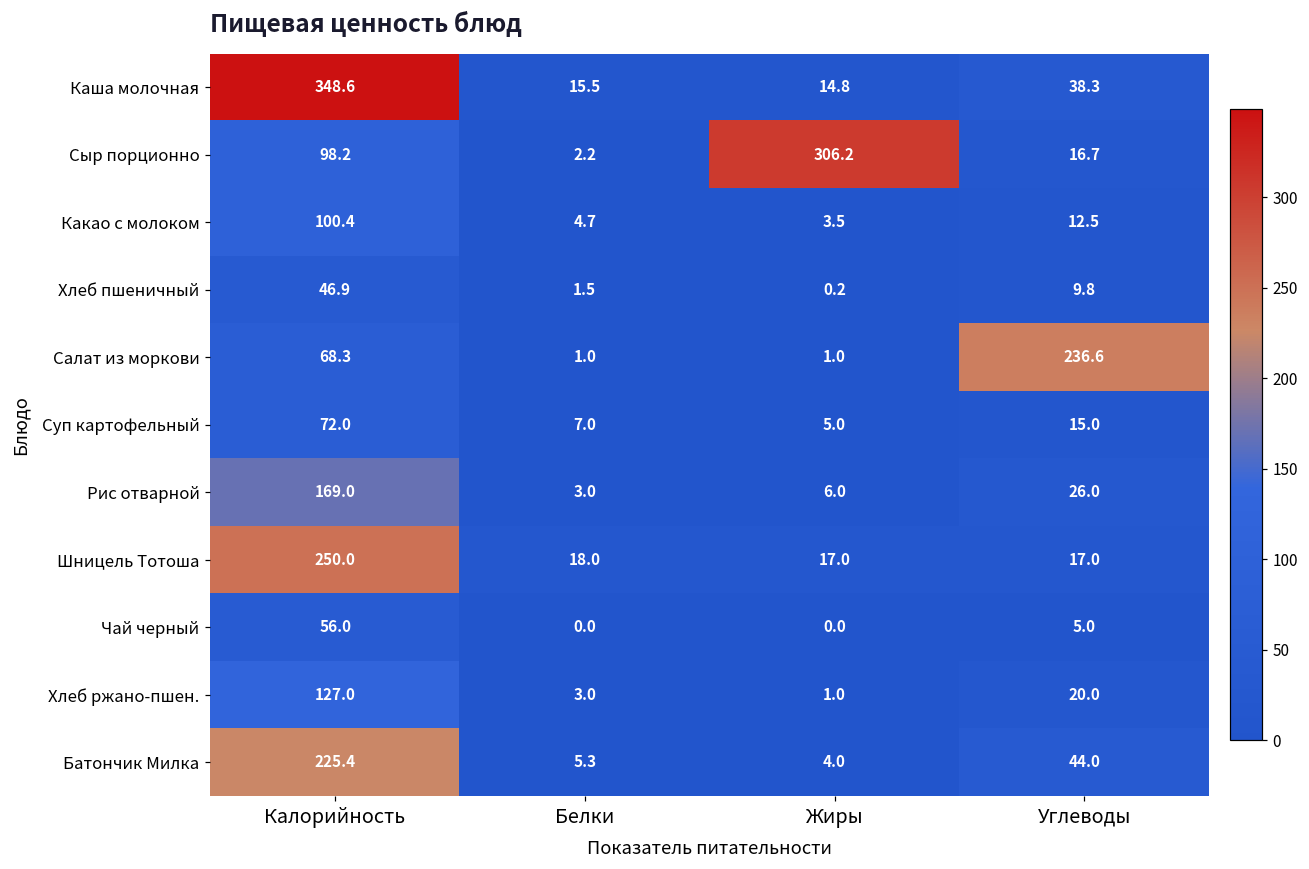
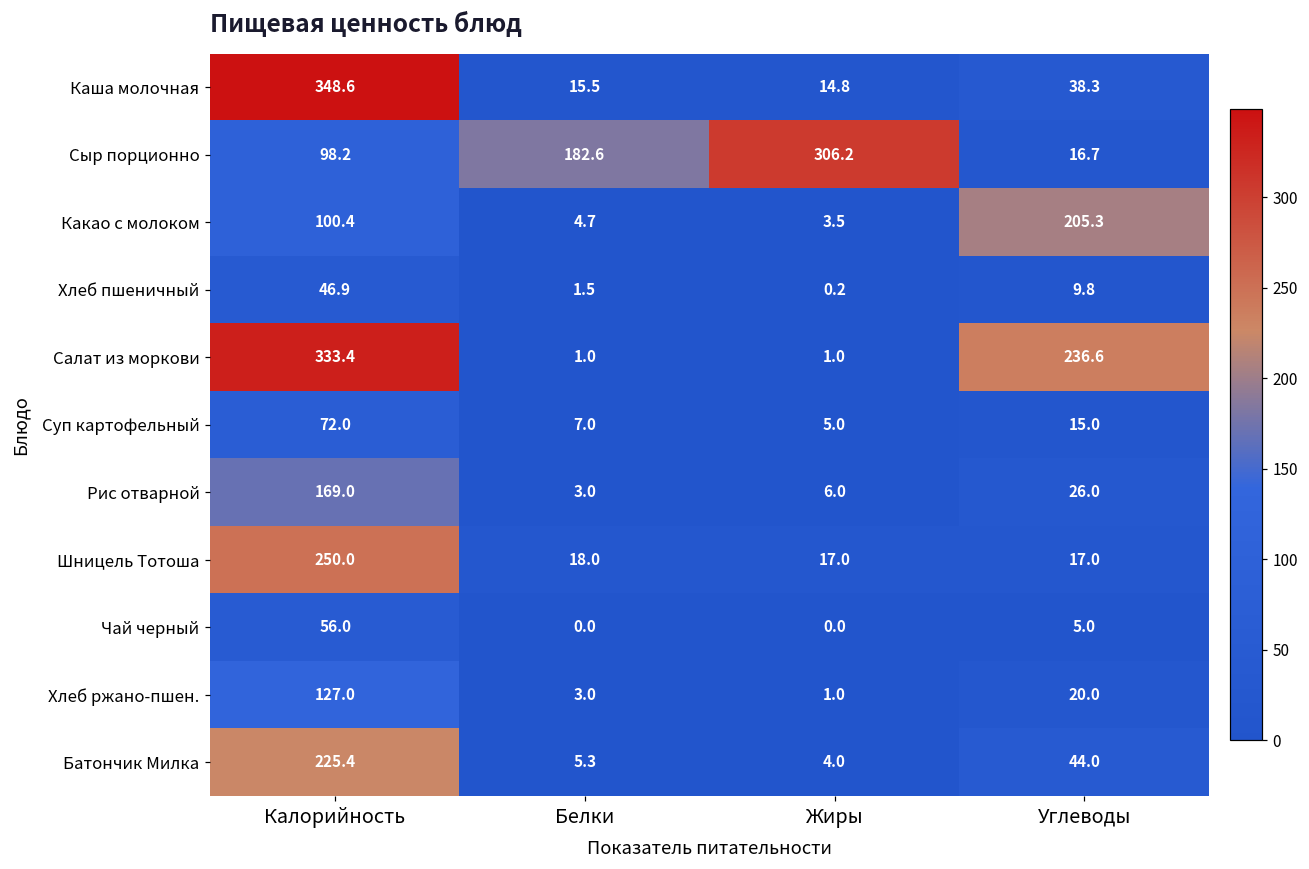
  {
    "Каша молочная": {
      "Калорийность": 348.6,
      "Белки": 15.5,
      "Жиры": 14.8,
      "Углеводы": 38.3
    },
    "Сыр порционно": {
      "Калорийность": 98.2,
-     "Белки": 2.2,
+     "Белки": 182.6,
      "Жиры": 306.2,
      "Углеводы": 16.7
    },
    "Какао с молоком": {
      "Калорийность": 100.4,
      "Белки": 4.7,
      "Жиры": 3.5,
-     "Углеводы": 12.5
+     "Углеводы": 205.3
    },
    "Хлеб пшеничный": {
      "Калорийность": 46.9,
      "Белки": 1.5,
      "Жиры": 0.2,
      "Углеводы": 9.8
    },
    "Салат из моркови": {
-     "Калорийность": 68.3,
+     "Калорийность": 333.4,
      "Белки": 1.0,
      "Жиры": 1.0,
      "Углеводы": 236.6
    },
    "Суп картофельный": {
      "Калорийность": 72.0,
      "Белки": 7.0,
      "Жиры": 5.0,
      "Углеводы": 15.0
    },
    "Рис отварной": {
      "Калорийность": 169.0,
      "Белки": 3.0,
      "Жиры": 6.0,
      "Углеводы": 26.0
    },
    "Шницель Тотоша": {
      "Калорийность": 250.0,
      "Белки": 18.0,
      "Жиры": 17.0,
      "Углеводы": 17.0
    },
    "Чай черный": {
      "Калорийность": 56.0,
      "Белки": 0.0,
      "Жиры": 0.0,
      "Углеводы": 5.0
    },
    "Хлеб ржано-пшен.": {
      "Калорийность": 127.0,
      "Белки": 3.0,
      "Жиры": 1.0,
      "Углеводы": 20.0
    },
    "Батончик Милка": {
      "Калорийность": 225.4,
      "Белки": 5.3,
      "Жиры": 4.0,
      "Углеводы": 44.0
    }
  }
